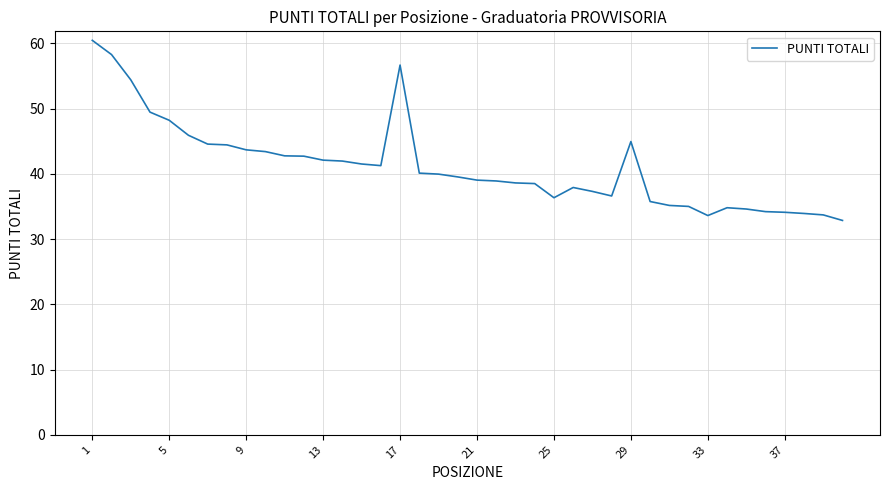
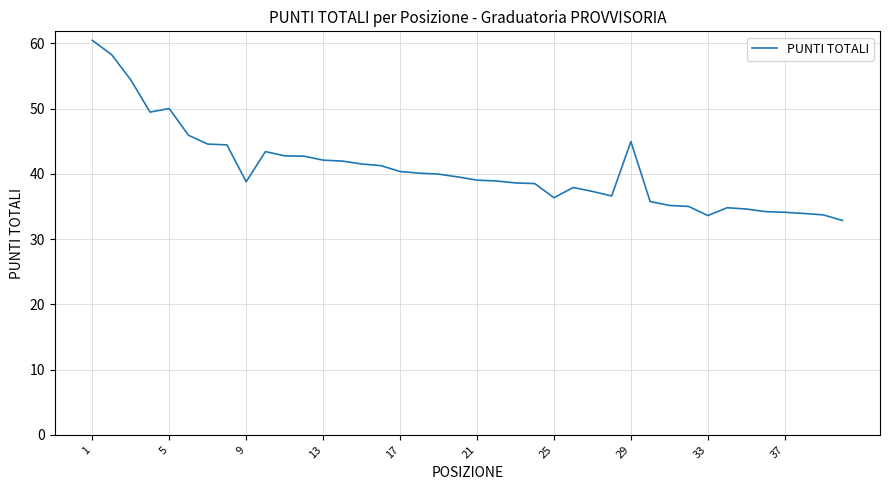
  {
    "1": 60,
-   "5": 48,
-   "9": 44,
+   "5": 50,
+   "9": 39,
    "13": 42,
-   "17": 57,
+   "17": 40,
    "21": 39,
    "25": 36,
    "29": 45,
    "33": 34,
    "37": 34
  }
